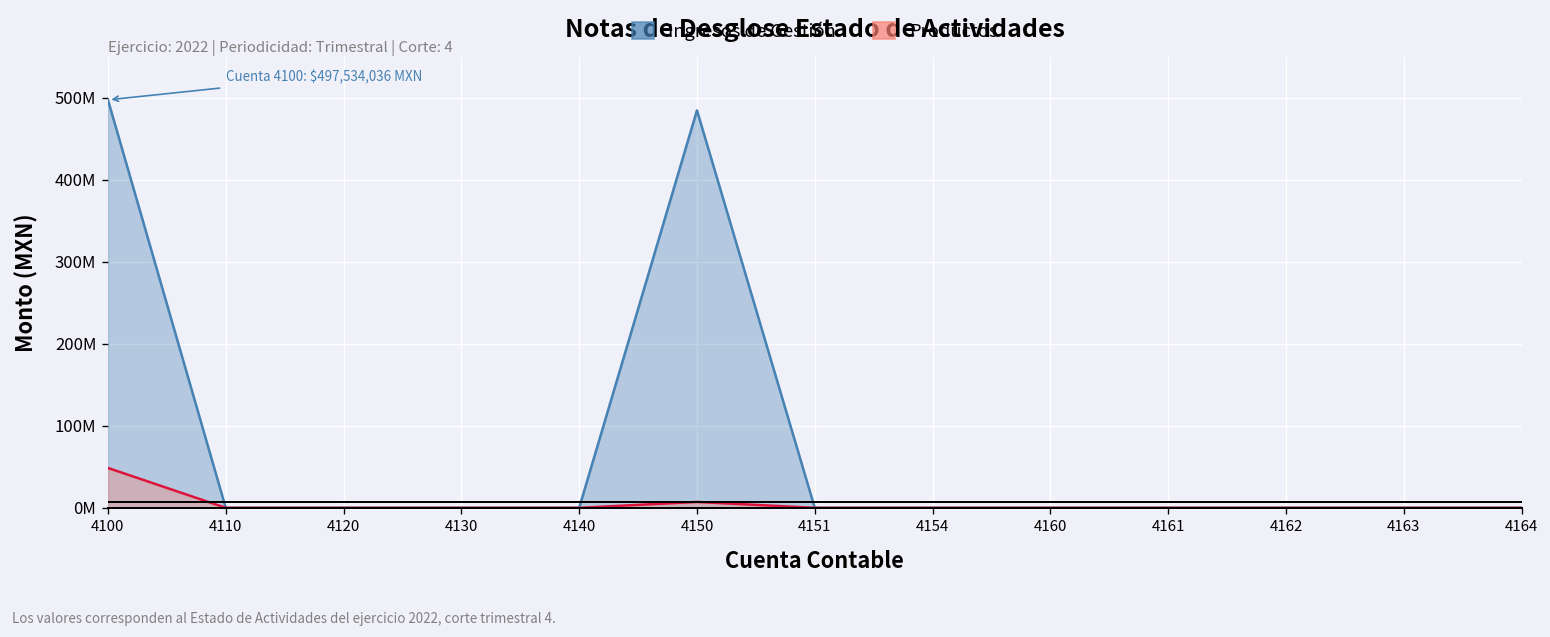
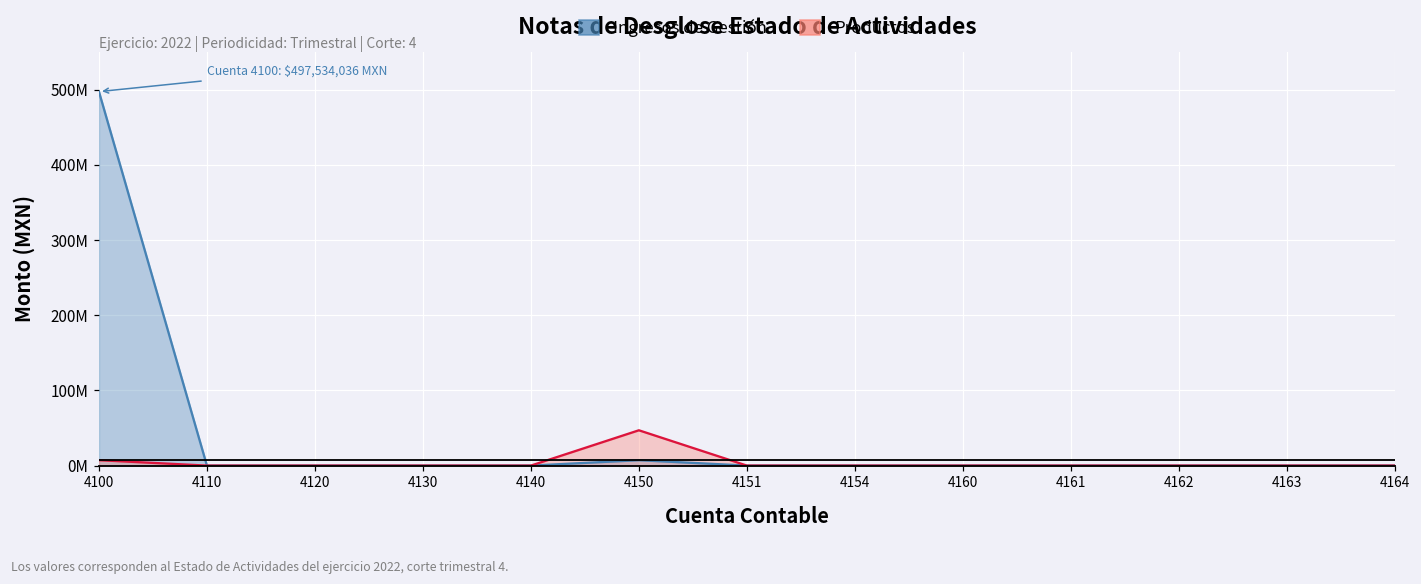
  {
    "Ingresos de Gestión": {
-     "4150": 480000000
+     "4150": 10000000
    },
    "Productos": {
-     "4100": 50000000,
-     "4150": 10000000
+     "4100": 10000000,
+     "4150": 50000000
    }
  }
